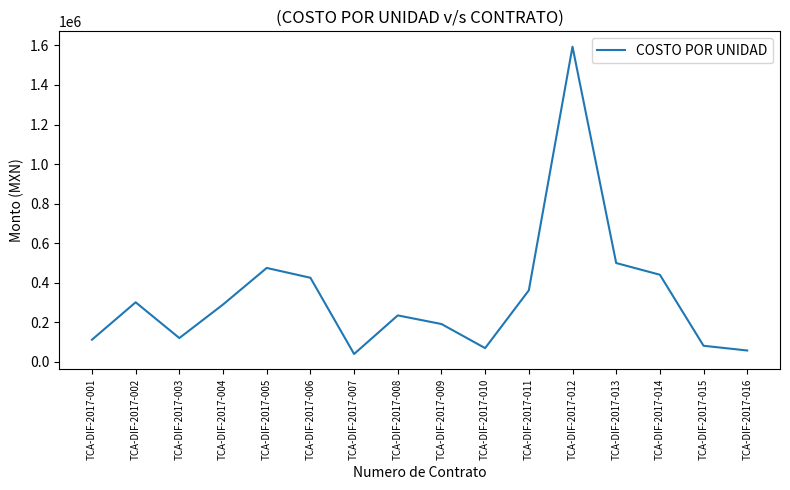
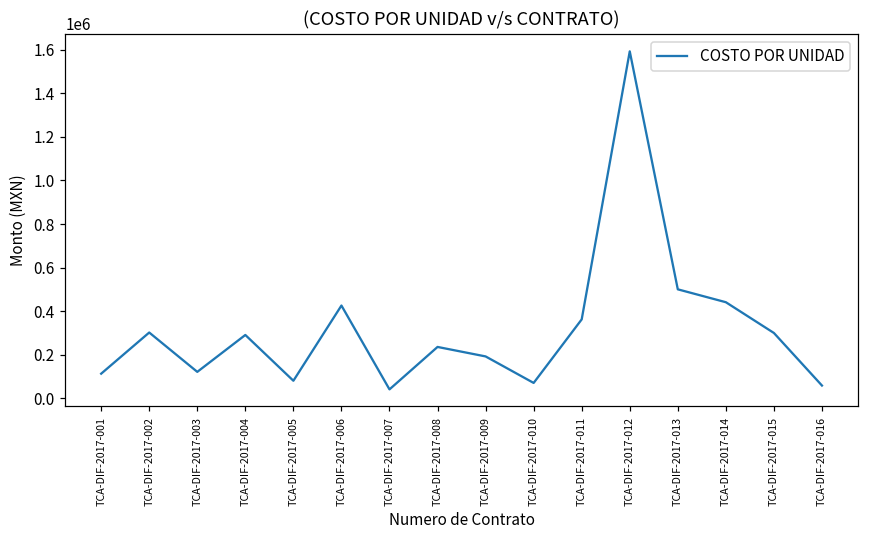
  {
    "TCA-DIF-2017-001": 110000,
    "TCA-DIF-2017-002": 300000,
    "TCA-DIF-2017-003": 120000,
    "TCA-DIF-2017-004": 290000,
-   "TCA-DIF-2017-005": 480000,
+   "TCA-DIF-2017-005": 80000,
    "TCA-DIF-2017-006": 430000,
    "TCA-DIF-2017-007": 40000,
    "TCA-DIF-2017-008": 240000,
    "TCA-DIF-2017-009": 190000,
    "TCA-DIF-2017-010": 70000,
    "TCA-DIF-2017-011": 360000,
    "TCA-DIF-2017-012": 1590000,
    "TCA-DIF-2017-013": 500000,
    "TCA-DIF-2017-014": 440000,
-   "TCA-DIF-2017-015": 80000,
+   "TCA-DIF-2017-015": 300000,
    "TCA-DIF-2017-016": 60000
  }
